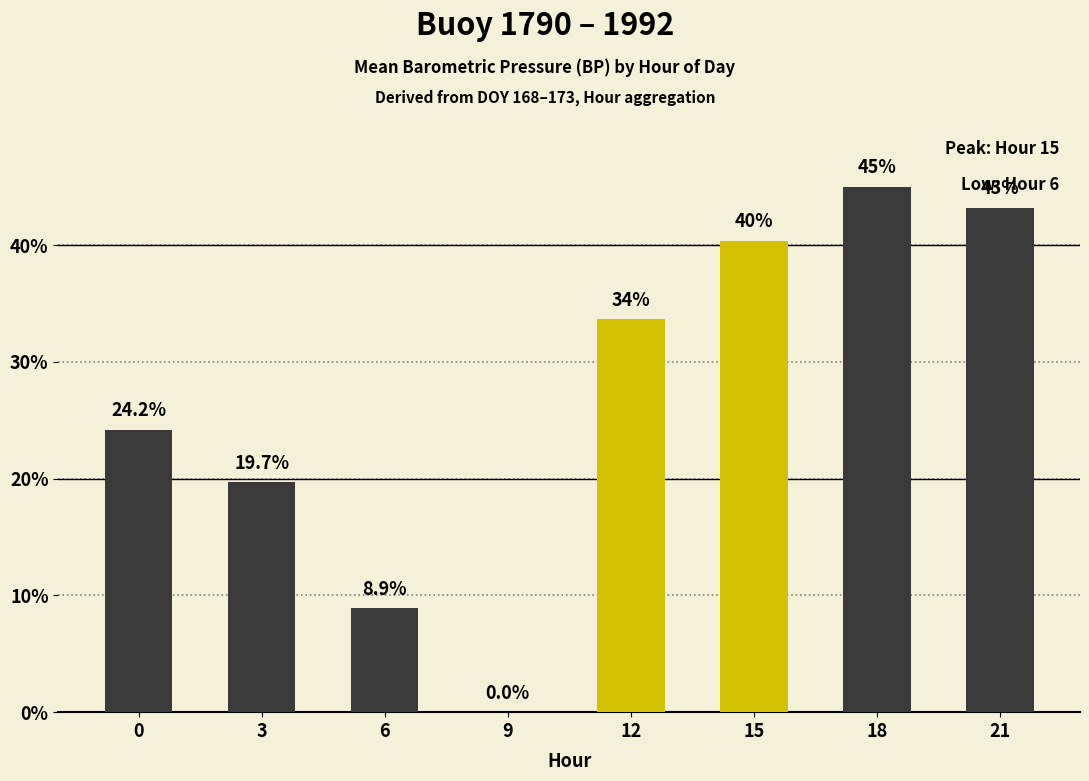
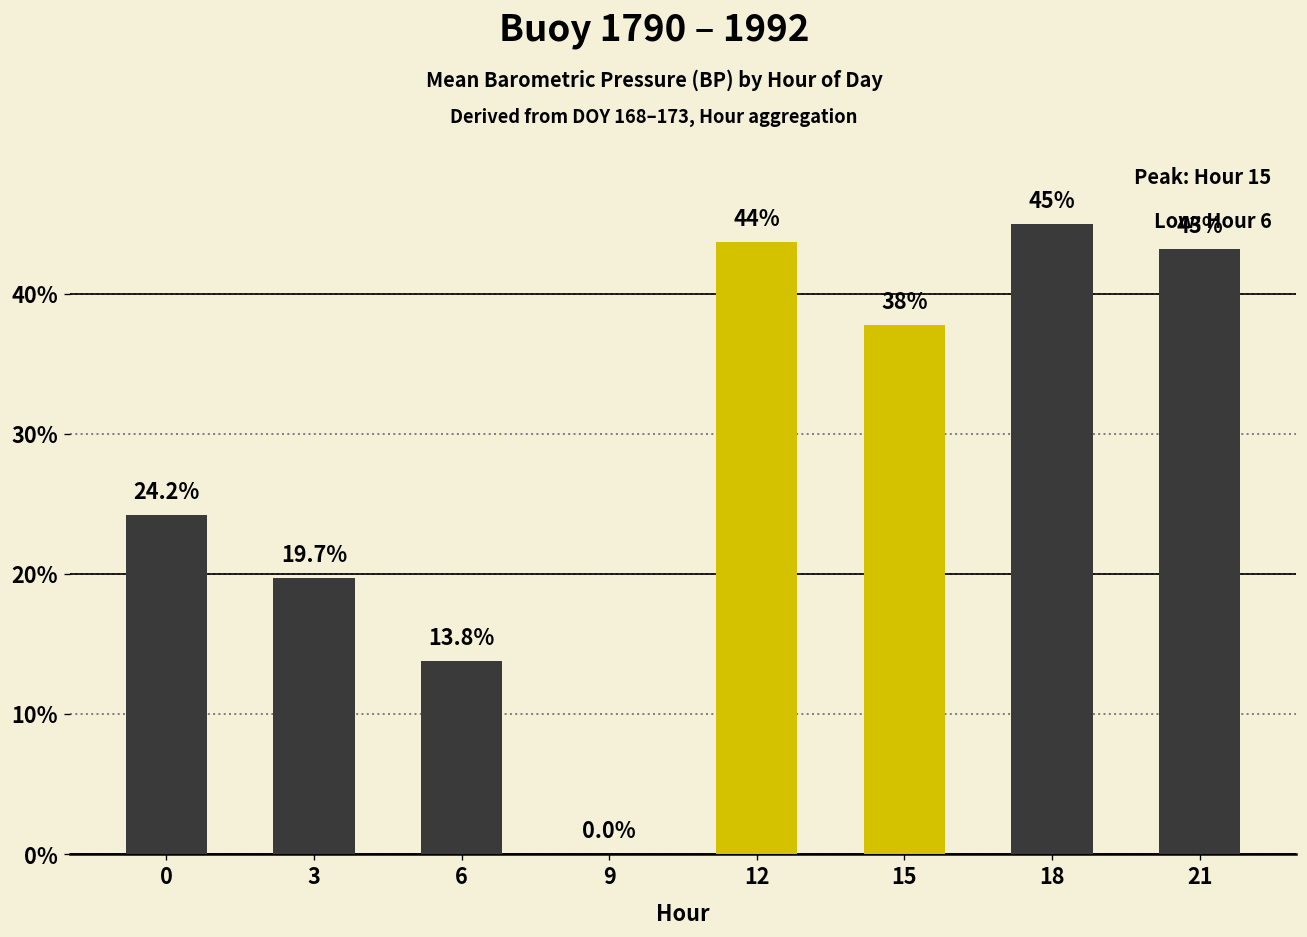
  {
    "0": "24.2%",
    "3": "19.7%",
-   "6": "8.9%",
+   "6": "13.8%",
    "9": "0.0%",
-   "12": "34%",
-   "15": "40%",
+   "12": "44%",
+   "15": "38%",
    "18": "45%"
  }
